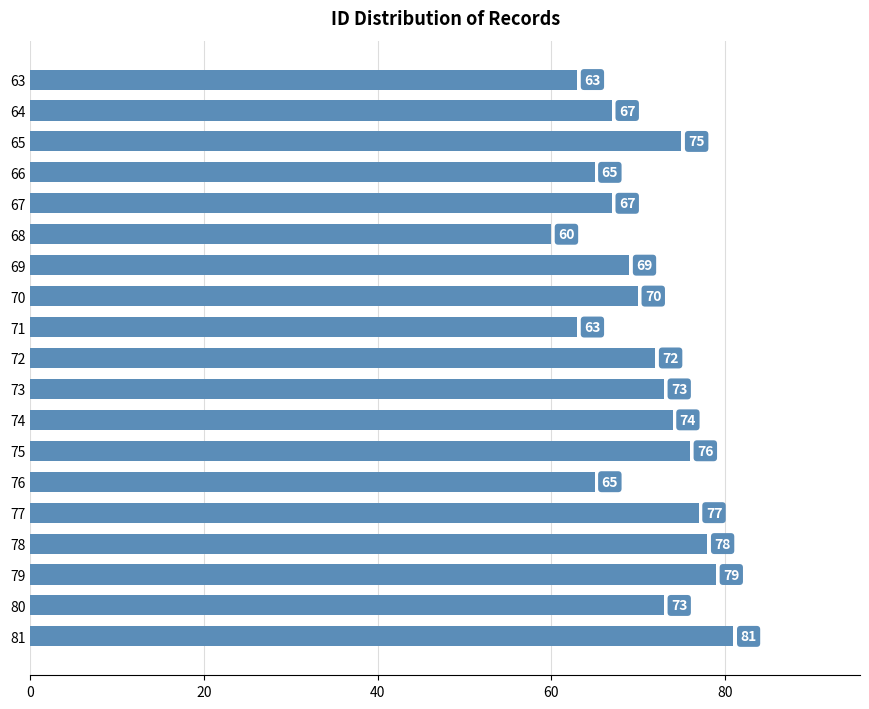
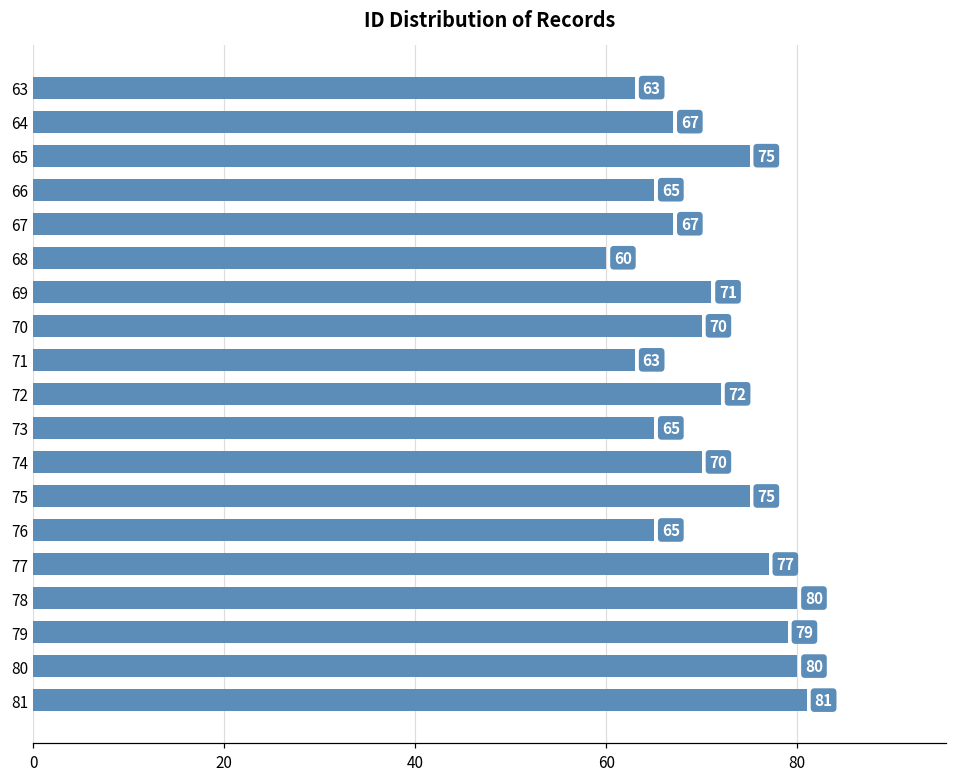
  {
-   "69": 69,
-   "73": 73,
-   "74": 74,
-   "75": 76,
-   "78": 78,
-   "80": 73
+   "69": 71,
+   "73": 65,
+   "74": 70,
+   "75": 75,
+   "78": 80,
+   "80": 80
  }
